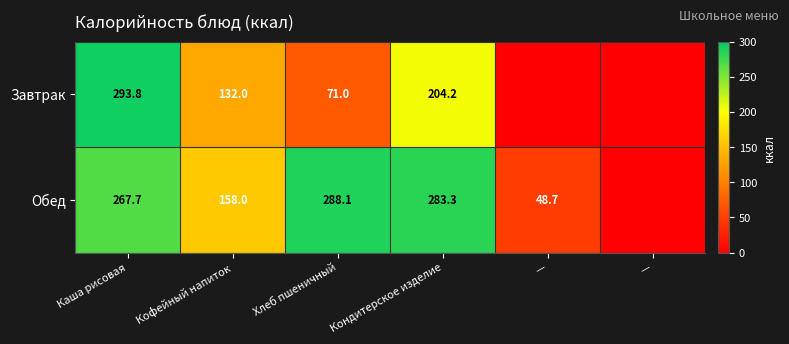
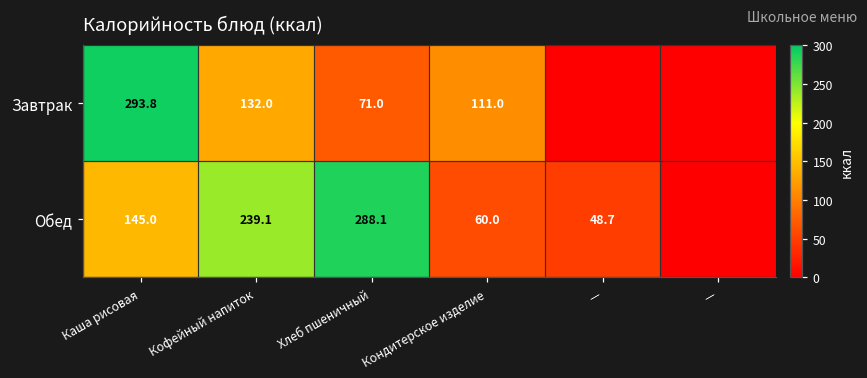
  {
    "Завтрак": {
      "Каша рисовая": 293.8,
      "Кофейный напиток": 132.0,
      "Хлеб пшеничный": 71.0,
-     "Кондитерское изделие": 204.2
+     "Кондитерское изделие": 111.0
    },
    "Обед": {
-     "Каша рисовая": 267.7,
-     "Кофейный напиток": 158.0,
+     "Каша рисовая": 145.0,
+     "Кофейный напиток": 239.1,
      "Хлеб пшеничный": 288.1,
-     "Кондитерское изделие": 283.3
+     "Кондитерское изделие": 60.0
    }
  }
